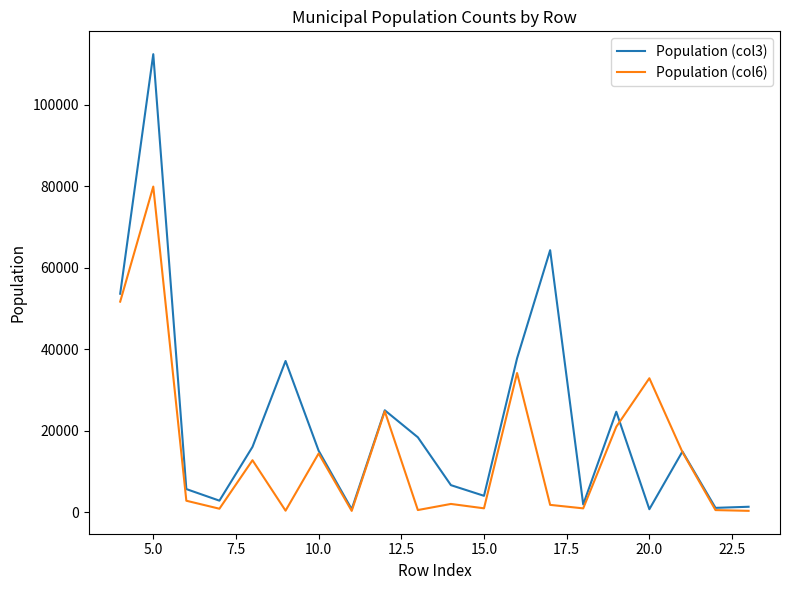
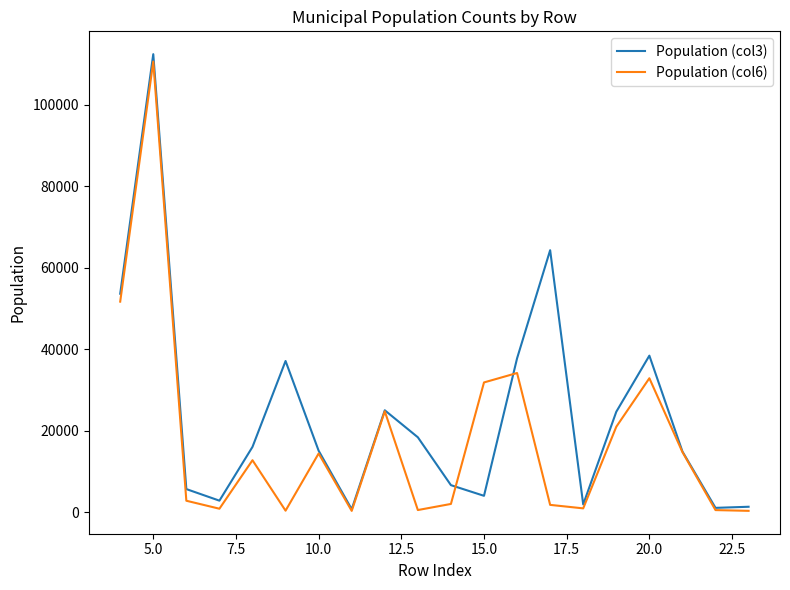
  {
    "Population (col3)": {
      "5.0": 112000,
      "10.0": 15000,
      "15.0": 4000,
-     "20.0": 1000
+     "20.0": 38000
    },
    "Population (col6)": {
-     "5.0": 80000,
+     "5.0": 111000,
      "10.0": 14000,
-     "15.0": 1000,
+     "15.0": 32000,
      "20.0": 33000
    }
  }
